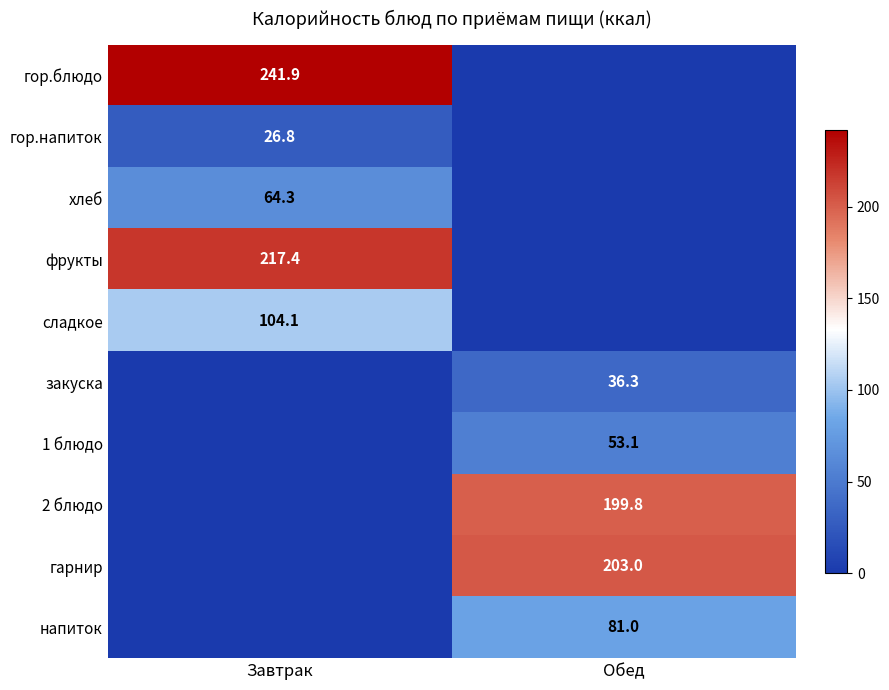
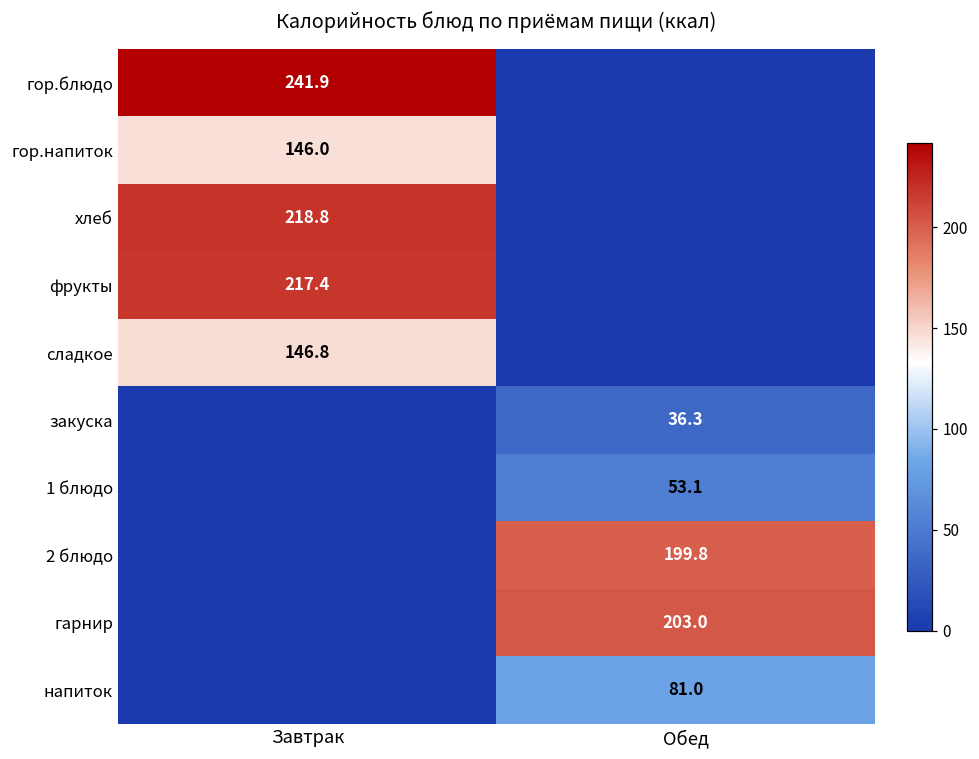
  {
    "гор.блюдо": {
      "Завтрак": 241.9
    },
    "гор.напиток": {
-     "Завтрак": 26.8
+     "Завтрак": 146.0
    },
    "хлеб": {
-     "Завтрак": 64.3
+     "Завтрак": 218.8
    },
    "фрукты": {
      "Завтрак": 217.4
    },
    "сладкое": {
-     "Завтрак": 104.1
+     "Завтрак": 146.8
    },
    "закуска": {
      "Обед": 36.3
    },
    "1 блюдо": {
      "Обед": 53.1
    },
    "2 блюдо": {
      "Обед": 199.8
    },
    "гарнир": {
      "Обед": 203.0
    },
    "напиток": {
      "Обед": 81.0
    }
  }
